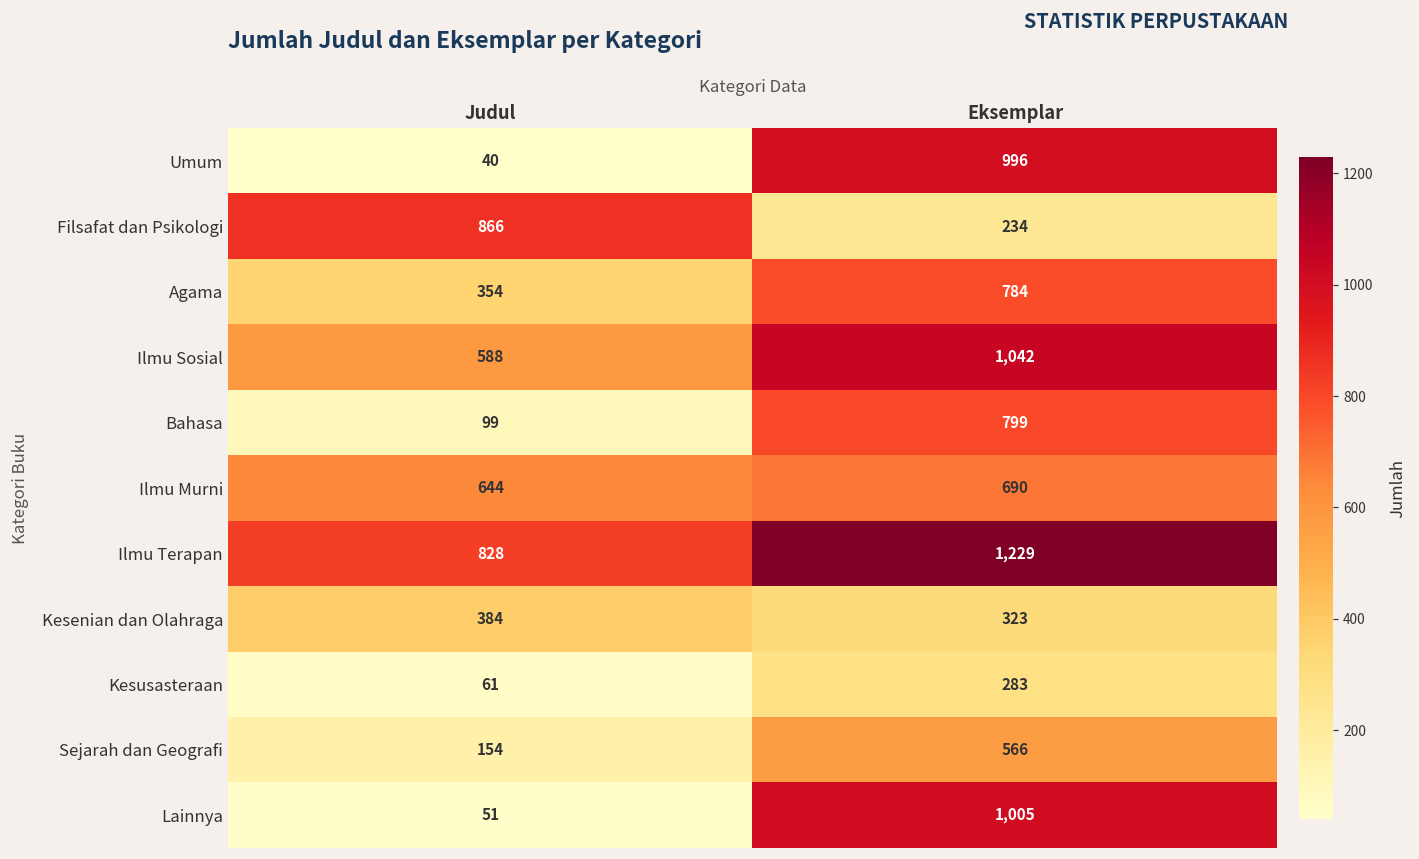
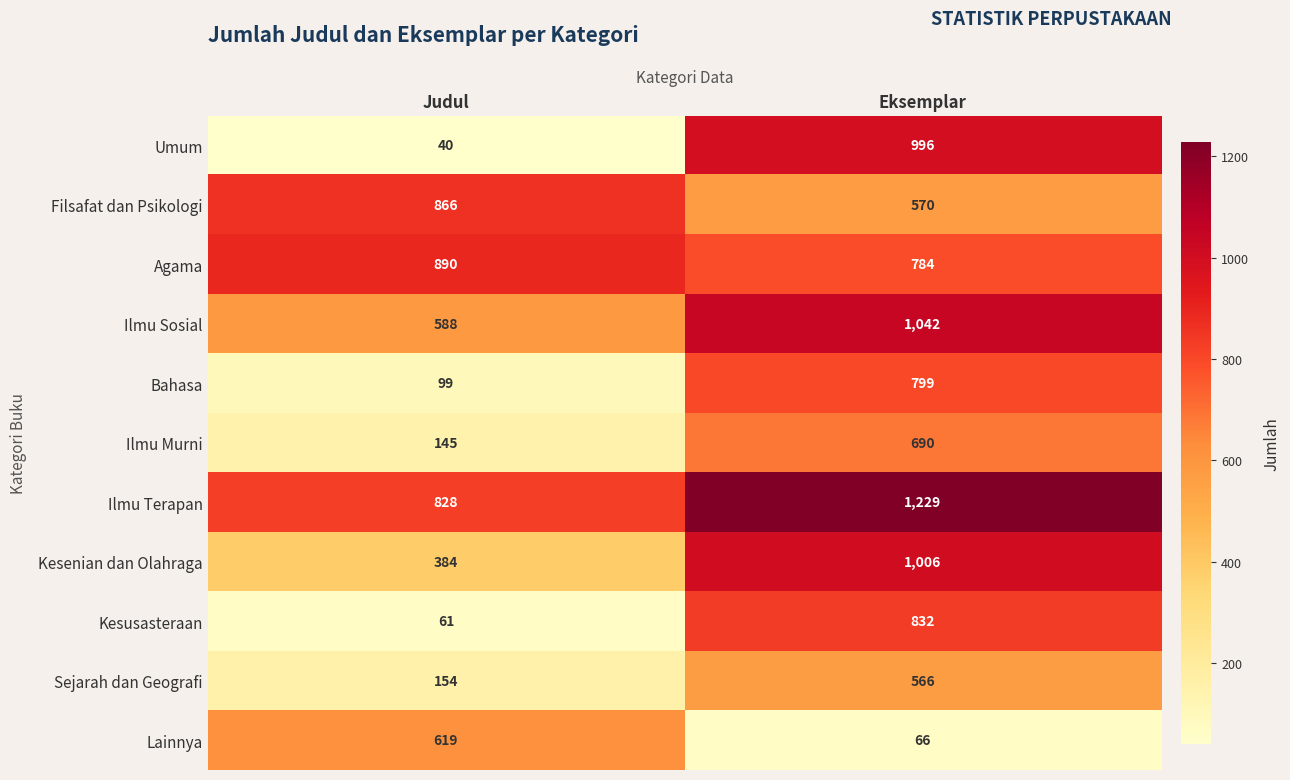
  {
    "Umum": {
      "Judul": "40",
      "Eksemplar": "996"
    },
    "Filsafat dan Psikologi": {
      "Judul": "866",
-     "Eksemplar": "234"
+     "Eksemplar": "570"
    },
    "Agama": {
-     "Judul": "354",
+     "Judul": "890",
      "Eksemplar": "784"
    },
    "Ilmu Sosial": {
      "Judul": "588",
      "Eksemplar": "1,042"
    },
    "Bahasa": {
      "Judul": "99",
      "Eksemplar": "799"
    },
    "Ilmu Murni": {
-     "Judul": "644",
+     "Judul": "145",
      "Eksemplar": "690"
    },
    "Ilmu Terapan": {
      "Judul": "828",
      "Eksemplar": "1,229"
    },
    "Kesenian dan Olahraga": {
      "Judul": "384",
-     "Eksemplar": "323"
+     "Eksemplar": "1,006"
    },
    "Kesusasteraan": {
      "Judul": "61",
-     "Eksemplar": "283"
+     "Eksemplar": "832"
    },
    "Sejarah dan Geografi": {
      "Judul": "154",
      "Eksemplar": "566"
    },
    "Lainnya": {
-     "Judul": "51",
-     "Eksemplar": "1,005"
+     "Judul": "619",
+     "Eksemplar": "66"
    }
  }
